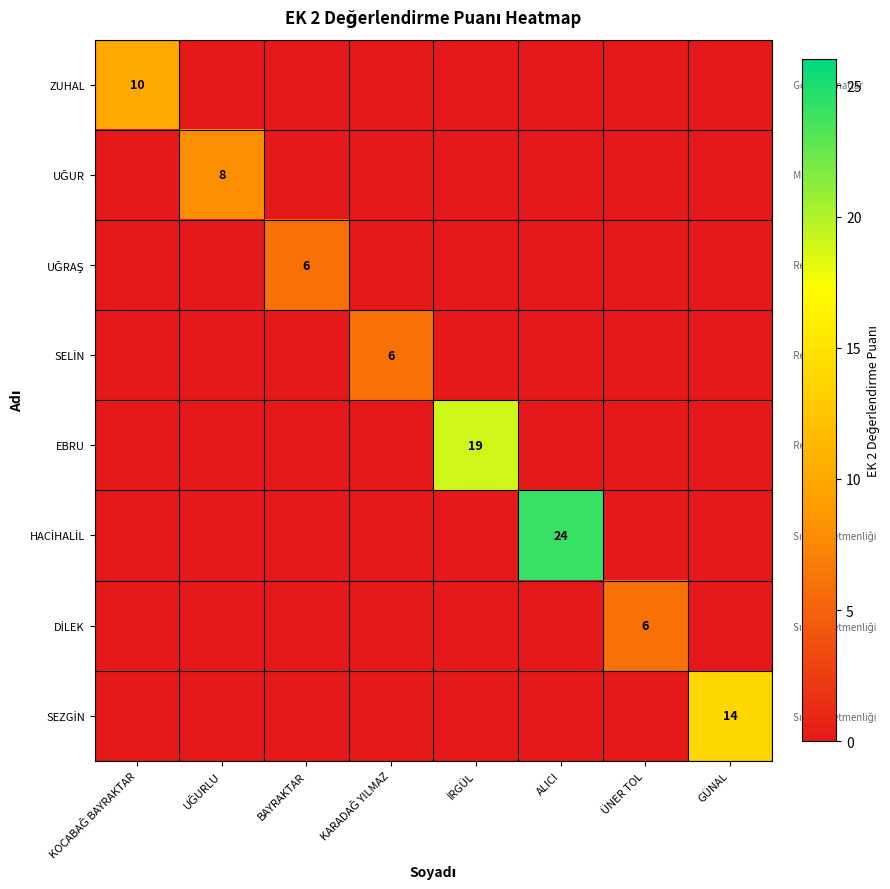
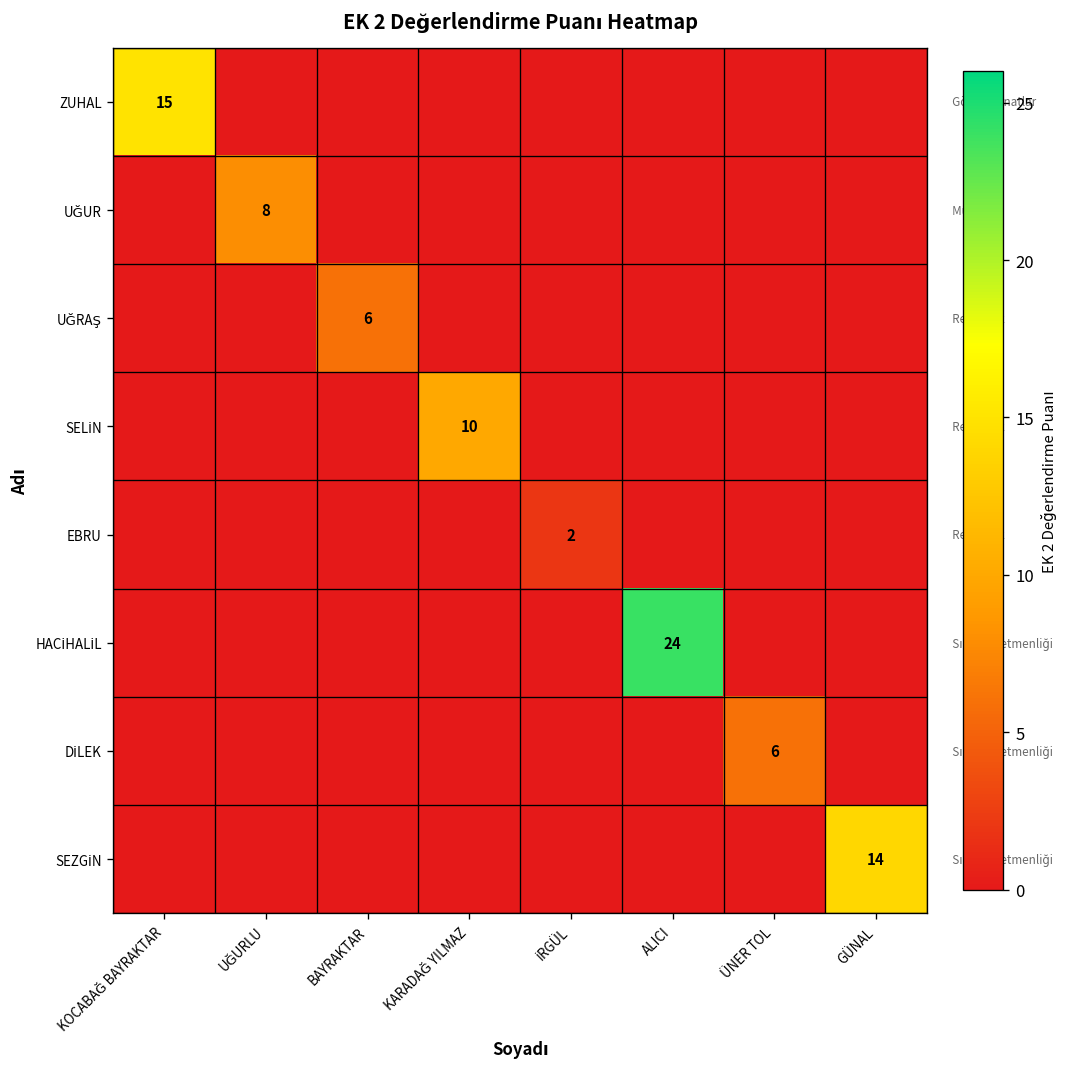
  {
    "ZUHAL": {
-     "KOCABAĞ BAYRAKTAR": 10
+     "KOCABAĞ BAYRAKTAR": 15
    },
    "UĞUR": {
      "UĞURLU": 8
    },
    "UĞRAŞ": {
      "BAYRAKTAR": 6
    },
    "SELİN": {
-     "KARADAĞ YILMAZ": 6
+     "KARADAĞ YILMAZ": 10
    },
    "EBRU": {
-     "İRGÜL": 19
+     "İRGÜL": 2
    },
    "HACİHALİL": {
      "ALICI": 24
    },
    "DİLEK": {
      "ÜNER TOL": 6
    },
    "SEZGİN": {
      "GÜNAL": 14
    }
  }
